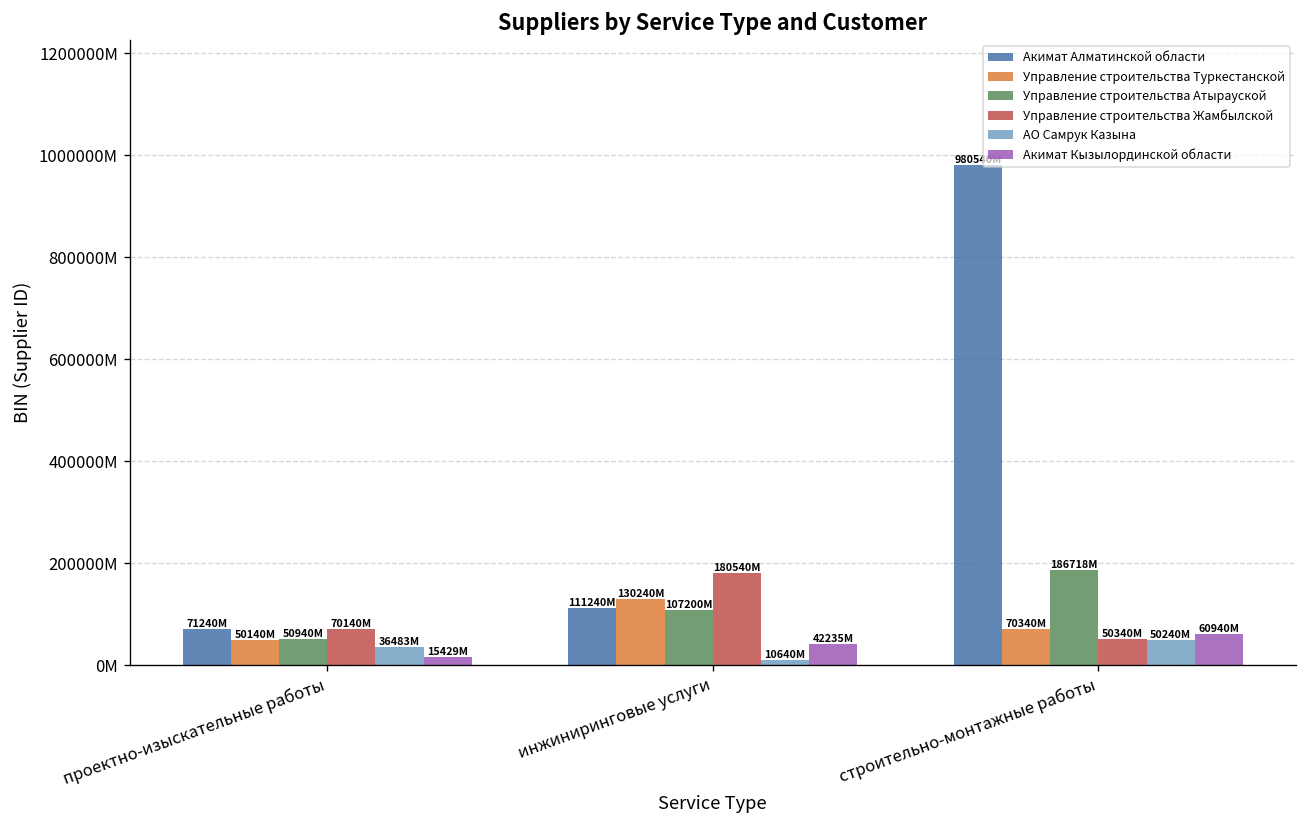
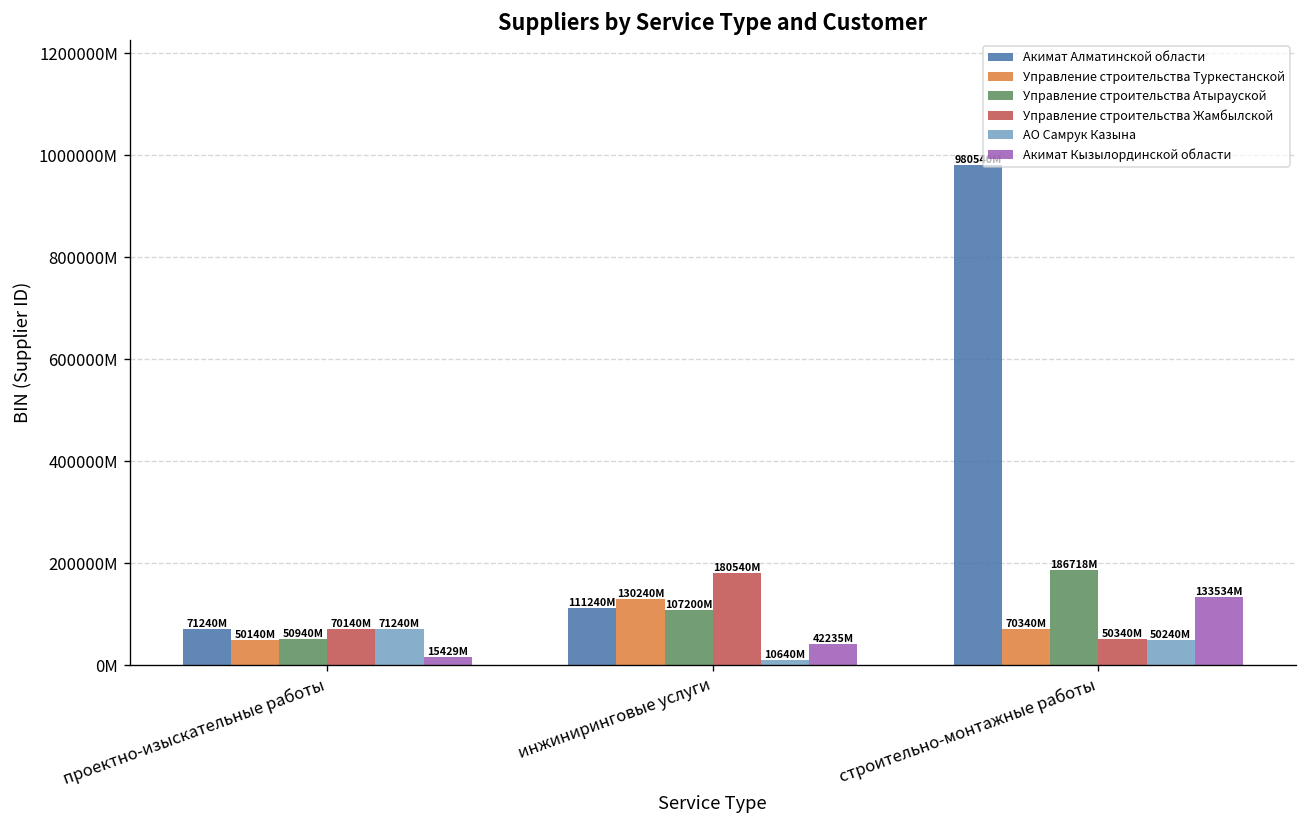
  {
    "Акимат Алматинской области": {
      "проектно-изыскательные работы": "71240M",
      "инжиниринговые услуги": "111240M"
    },
    "Управление строительства Атырауской": {
      "проектно-изыскательные работы": "50940M",
      "инжиниринговые услуги": "107200M",
      "строительно-монтажные работы": "186718M"
    },
    "АО Самрук Казына": {
-     "проектно-изыскательные работы": "36483M",
+     "проектно-изыскательные работы": "71240M",
      "инжиниринговые услуги": "10640M",
      "строительно-монтажные работы": "50240M"
    },
    "Акимат Кызылординской области": {
      "проектно-изыскательные работы": "15429M",
-     "строительно-монтажные работы": "60940M"
+     "строительно-монтажные работы": "133534M"
    }
  }
